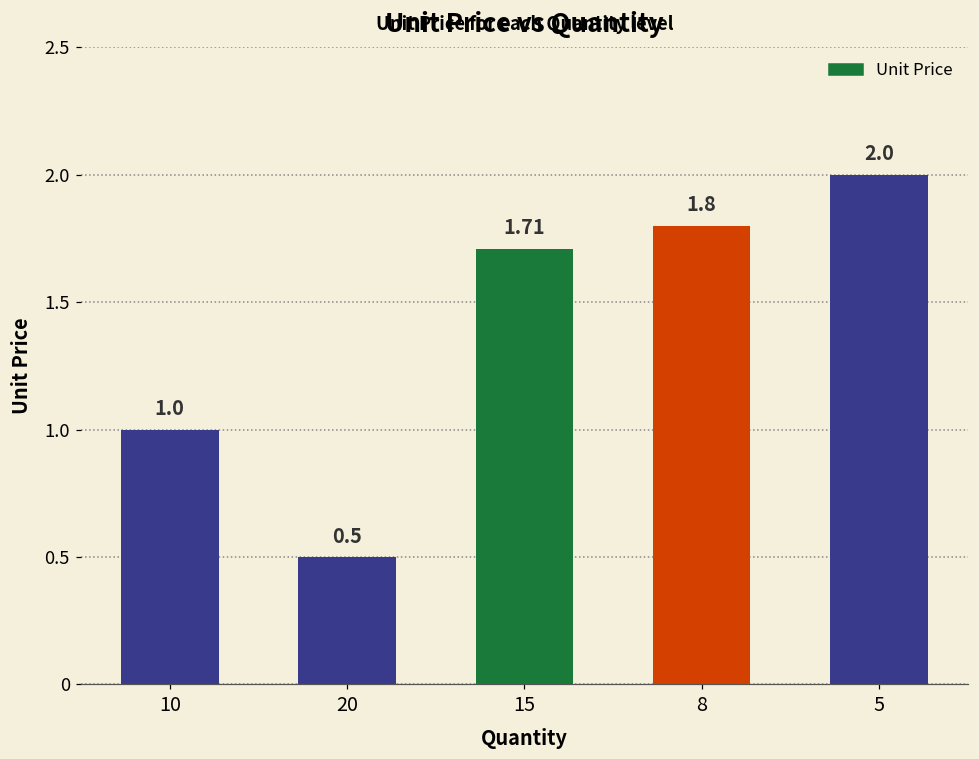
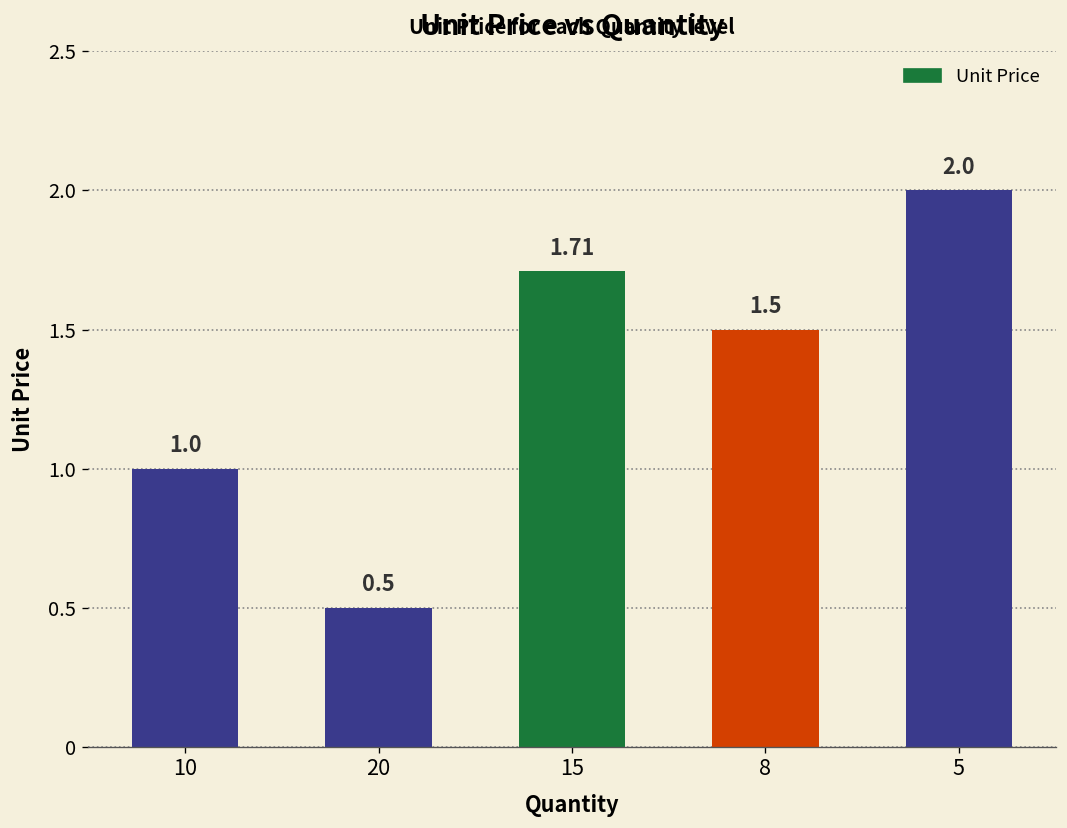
  {
    "10": 1.0,
    "20": 0.5,
    "15": 1.71,
-   "8": 1.8,
+   "8": 1.5,
    "5": 2.0
  }
